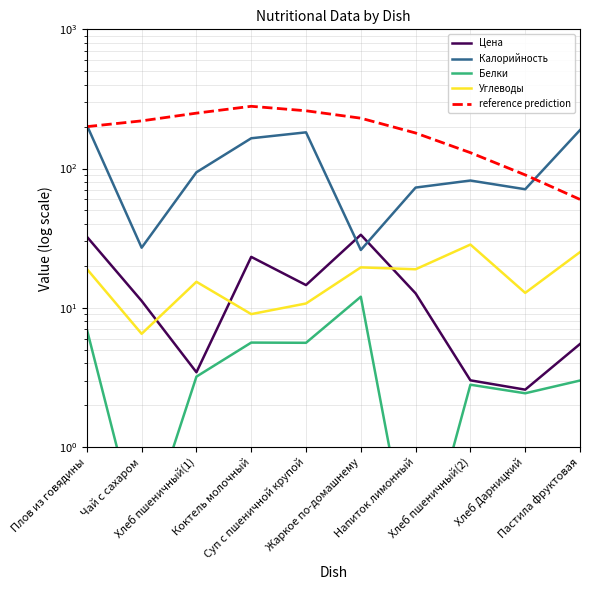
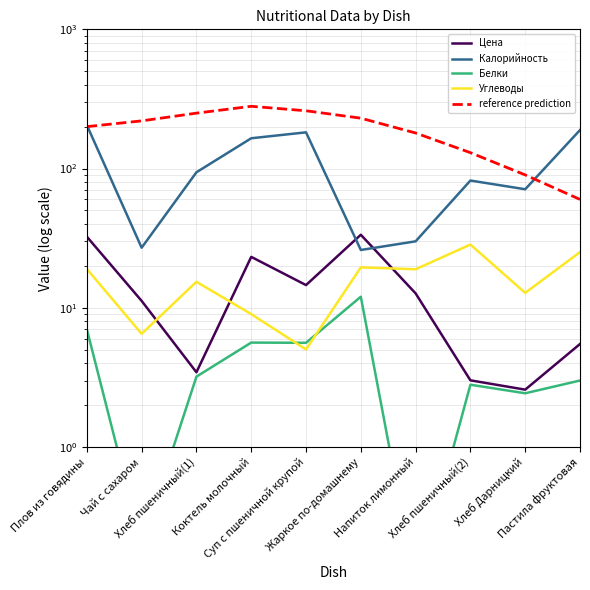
  {
    "Цена": {
      "Плов из говядины": 32,
      "Чай с сахаром": 11,
      "Хлеб пшеничный(1)": 3.4,
      "Коктель молочный": 23,
      "Суп с пшеничной крупой": 15,
      "Жаркое по-домашнему": 33,
      "Напиток лимонный": 13,
      "Хлеб пшеничный(2)": 3.0,
      "Хлеб Дарницкий": 2.6,
      "Пастила фруктовая": 5.5
    },
    "Калорийность": {
      "Чай с сахаром": 27,
      "Хлеб пшеничный(1)": 90,
      "Коктель молочный": 170,
      "Суп с пшеничной крупой": 180,
      "Жаркое по-домашнему": 26,
-     "Напиток лимонный": 70,
+     "Напиток лимонный": 30,
      "Хлеб пшеничный(2)": 80,
      "Хлеб Дарницкий": 70,
      "Пастила фруктовая": 190
    },
    "Белки": {
      "Плов из говядины": 7,
      "Хлеб пшеничный(1)": 3.2,
      "Коктель молочный": 5.6,
      "Суп с пшеничной крупой": 5.6,
      "Жаркое по-домашнему": 12,
      "Хлеб пшеничный(2)": 2.8,
      "Хлеб Дарницкий": 2.4,
      "Пастила фруктовая": 3.0
    },
    "Углеводы": {
      "Плов из говядины": 19,
      "Чай с сахаром": 7,
      "Хлеб пшеничный(1)": 15,
      "Коктель молочный": 9,
-     "Суп с пшеничной крупой": 11,
+     "Суп с пшеничной крупой": 5.0,
      "Жаркое по-домашнему": 20,
      "Напиток лимонный": 19,
      "Хлеб пшеничный(2)": 28,
      "Хлеб Дарницкий": 13,
      "Пастила фруктовая": 25
    },
    "reference prediction": {
      "Чай с сахаром": 220,
      "Хлеб пшеничный(1)": 250,
      "Коктель молочный": 280,
      "Суп с пшеничной крупой": 260,
      "Жаркое по-домашнему": 230,
      "Напиток лимонный": 180,
      "Хлеб пшеничный(2)": 130,
      "Хлеб Дарницкий": 90,
      "Пастила фруктовая": 60
    }
  }
